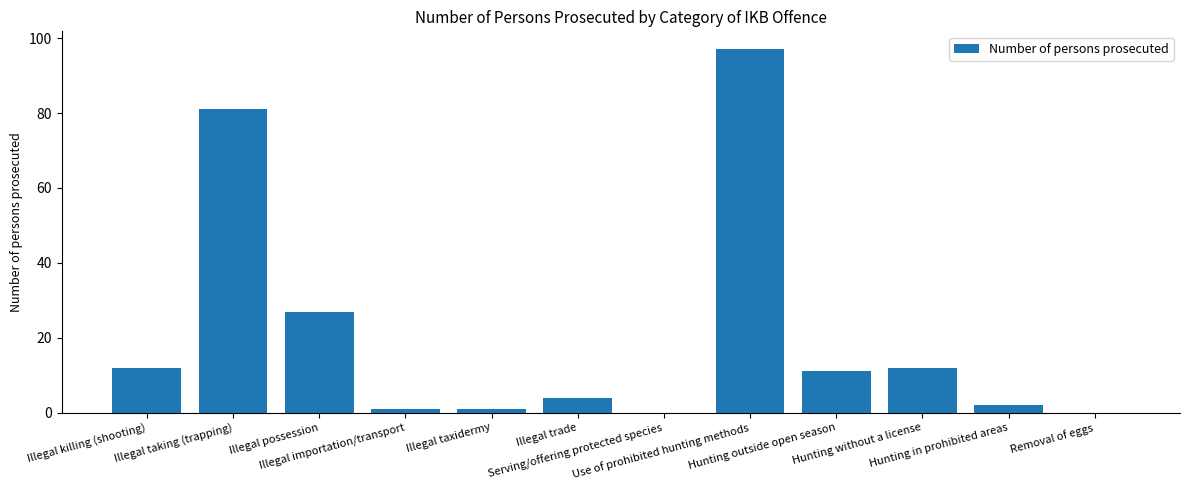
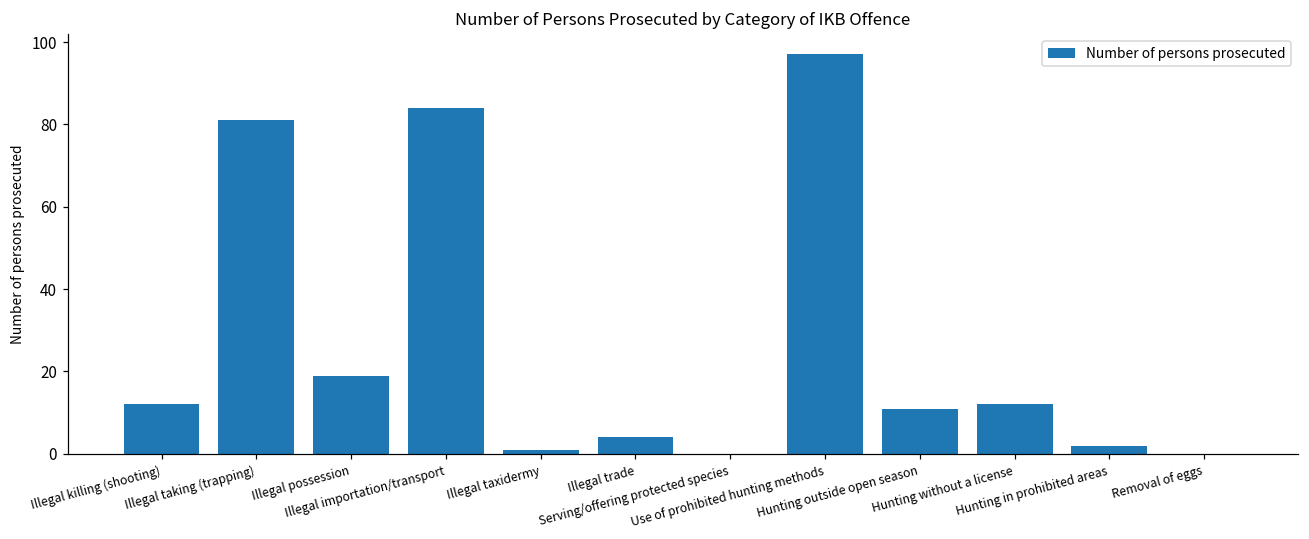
  {
    "Illegal killing (shooting)": 12,
    "Illegal taking (trapping)": 81,
-   "Illegal possession": 27,
-   "Illegal importation/transport": 1,
+   "Illegal possession": 19,
+   "Illegal importation/transport": 84,
    "Illegal taxidermy": 1,
    "Illegal trade": 4,
    "Serving/offering protected species": 0,
    "Use of prohibited hunting methods": 97,
    "Hunting outside open season": 11,
    "Hunting without a license": 12,
    "Hunting in prohibited areas": 2,
    "Removal of eggs": 0
  }
